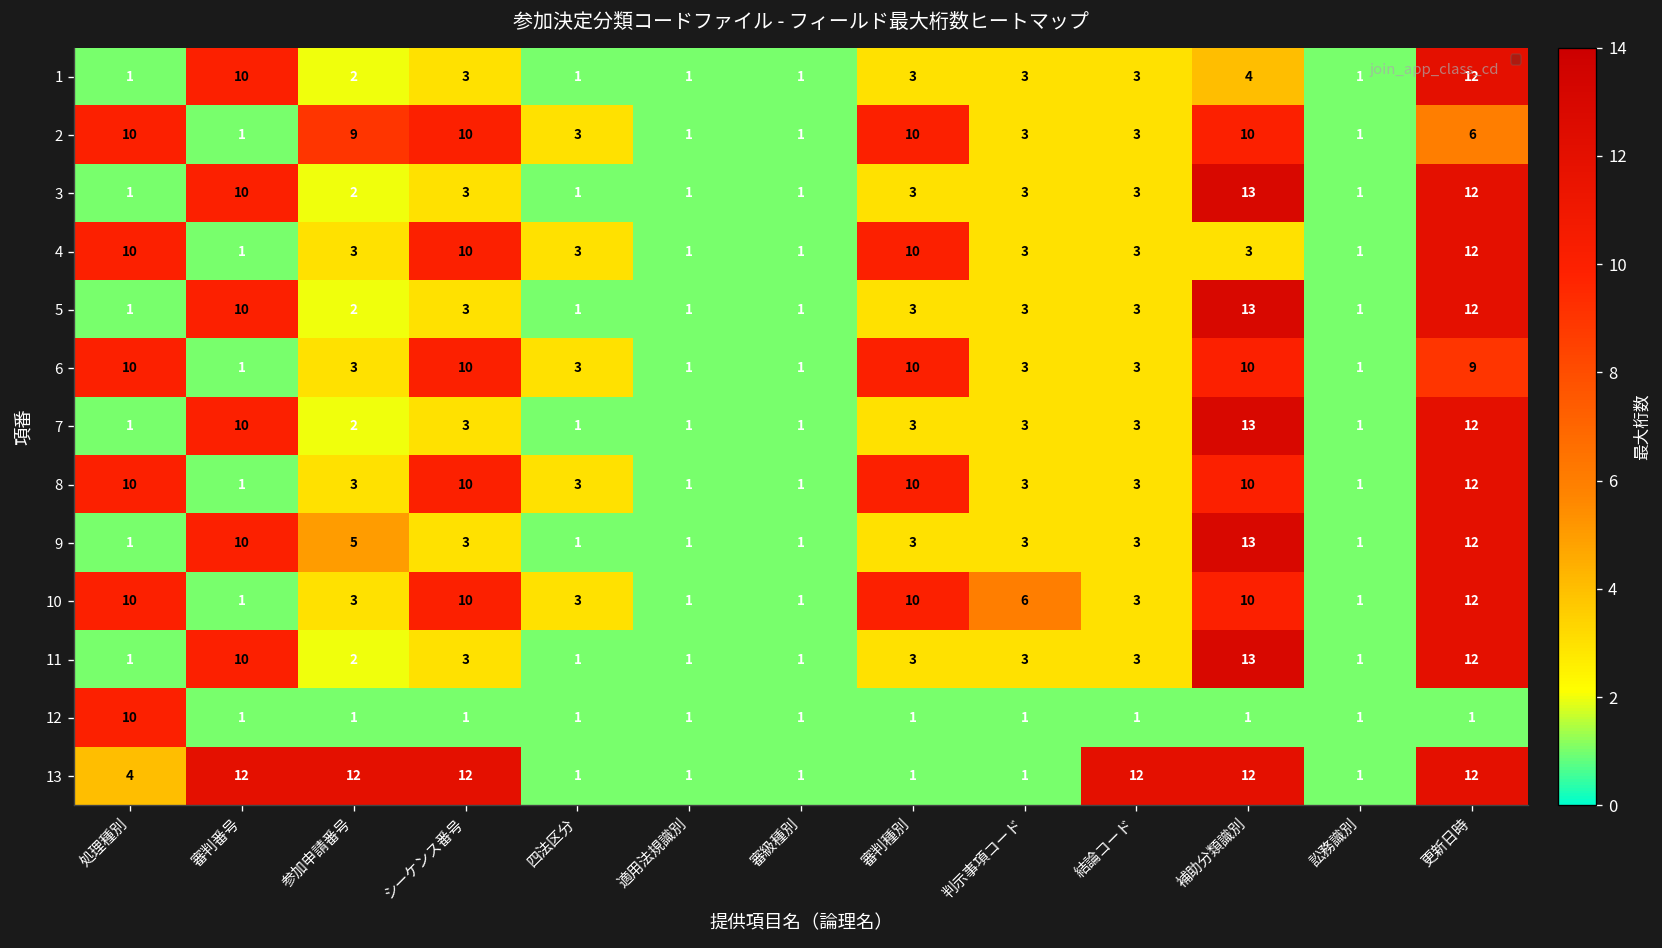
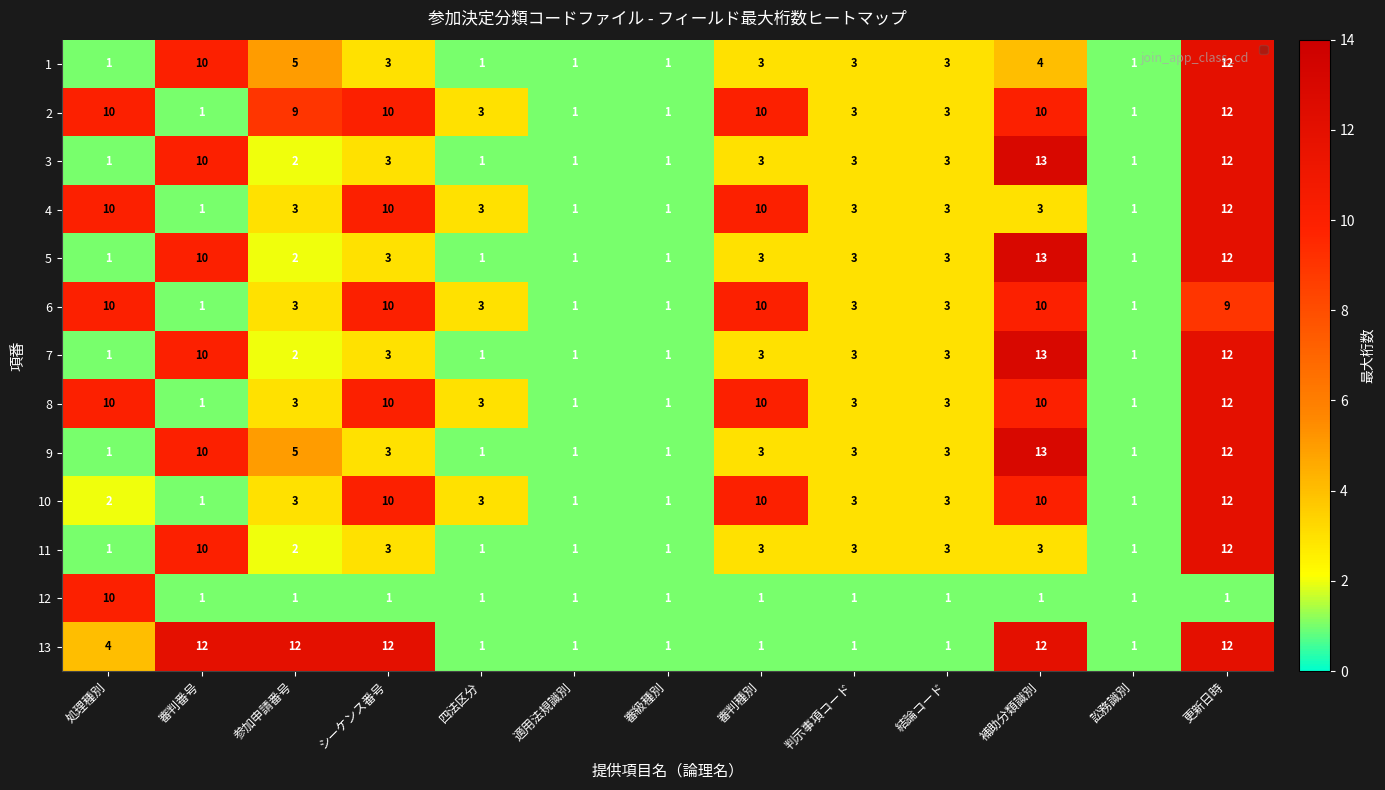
  {
    "1": {
      "処理種別": 1,
      "審判番号": 10,
-     "参加申請番号": 2,
+     "参加申請番号": 5,
      "シーケンス番号": 3,
      "四法区分": 1,
      "適用法規識別": 1,
      "審級種別": 1,
      "審判種別": 3,
      "判示事項コード": 3,
      "結論コード": 3,
      "補助分類識別": 4,
      "訟務識別": 1
    },
    "2": {
      "処理種別": 10,
      "審判番号": 1,
      "参加申請番号": 9,
      "シーケンス番号": 10,
      "四法区分": 3,
      "適用法規識別": 1,
      "審級種別": 1,
      "審判種別": 10,
      "判示事項コード": 3,
      "結論コード": 3,
      "補助分類識別": 10,
      "訟務識別": 1,
-     "更新日時": 6
+     "更新日時": 12
    },
    "3": {
      "処理種別": 1,
      "審判番号": 10,
      "参加申請番号": 2,
      "シーケンス番号": 3,
      "四法区分": 1,
      "適用法規識別": 1,
      "審級種別": 1,
      "審判種別": 3,
      "判示事項コード": 3,
      "結論コード": 3,
      "補助分類識別": 13,
      "訟務識別": 1,
      "更新日時": 12
    },
    "4": {
      "処理種別": 10,
      "審判番号": 1,
      "参加申請番号": 3,
      "シーケンス番号": 10,
      "四法区分": 3,
      "適用法規識別": 1,
      "審級種別": 1,
      "審判種別": 10,
      "判示事項コード": 3,
      "結論コード": 3,
      "補助分類識別": 3,
      "訟務識別": 1,
      "更新日時": 12
    },
    "5": {
      "処理種別": 1,
      "審判番号": 10,
      "参加申請番号": 2,
      "シーケンス番号": 3,
      "四法区分": 1,
      "適用法規識別": 1,
      "審級種別": 1,
      "審判種別": 3,
      "判示事項コード": 3,
      "結論コード": 3,
      "補助分類識別": 13,
      "訟務識別": 1,
      "更新日時": 12
    },
    "6": {
      "処理種別": 10,
      "審判番号": 1,
      "参加申請番号": 3,
      "シーケンス番号": 10,
      "四法区分": 3,
      "適用法規識別": 1,
      "審級種別": 1,
      "審判種別": 10,
      "判示事項コード": 3,
      "結論コード": 3,
      "補助分類識別": 10,
      "訟務識別": 1,
      "更新日時": 9
    },
    "7": {
      "処理種別": 1,
      "審判番号": 10,
      "参加申請番号": 2,
      "シーケンス番号": 3,
      "四法区分": 1,
      "適用法規識別": 1,
      "審級種別": 1,
      "審判種別": 3,
      "判示事項コード": 3,
      "結論コード": 3,
      "補助分類識別": 13,
      "訟務識別": 1,
      "更新日時": 12
    },
    "8": {
      "処理種別": 10,
      "審判番号": 1,
      "参加申請番号": 3,
      "シーケンス番号": 10,
      "四法区分": 3,
      "適用法規識別": 1,
      "審級種別": 1,
      "審判種別": 10,
      "判示事項コード": 3,
      "結論コード": 3,
      "補助分類識別": 10,
      "訟務識別": 1,
      "更新日時": 12
    },
    "9": {
      "処理種別": 1,
      "審判番号": 10,
      "参加申請番号": 5,
      "シーケンス番号": 3,
      "四法区分": 1,
      "適用法規識別": 1,
      "審級種別": 1,
      "審判種別": 3,
      "判示事項コード": 3,
      "結論コード": 3,
      "補助分類識別": 13,
      "訟務識別": 1,
      "更新日時": 12
    },
    "10": {
-     "処理種別": 10,
+     "処理種別": 2,
      "審判番号": 1,
      "参加申請番号": 3,
      "シーケンス番号": 10,
      "四法区分": 3,
      "適用法規識別": 1,
      "審級種別": 1,
      "審判種別": 10,
-     "判示事項コード": 6,
+     "判示事項コード": 3,
      "結論コード": 3,
      "補助分類識別": 10,
      "訟務識別": 1,
      "更新日時": 12
    },
    "11": {
      "処理種別": 1,
      "審判番号": 10,
      "参加申請番号": 2,
      "シーケンス番号": 3,
      "四法区分": 1,
      "適用法規識別": 1,
      "審級種別": 1,
      "審判種別": 3,
      "判示事項コード": 3,
      "結論コード": 3,
-     "補助分類識別": 13,
+     "補助分類識別": 3,
      "訟務識別": 1,
      "更新日時": 12
    },
    "12": {
      "処理種別": 10,
      "審判番号": 1,
      "参加申請番号": 1,
      "シーケンス番号": 1,
      "四法区分": 1,
      "適用法規識別": 1,
      "審級種別": 1,
      "審判種別": 1,
      "判示事項コード": 1,
      "結論コード": 1,
      "補助分類識別": 1,
      "訟務識別": 1,
      "更新日時": 1
    },
    "13": {
      "処理種別": 4,
      "審判番号": 12,
      "参加申請番号": 12,
      "シーケンス番号": 12,
      "四法区分": 1,
      "適用法規識別": 1,
      "審級種別": 1,
      "審判種別": 1,
      "判示事項コード": 1,
-     "結論コード": 12,
+     "結論コード": 1,
      "補助分類識別": 12,
      "訟務識別": 1,
      "更新日時": 12
    }
  }
